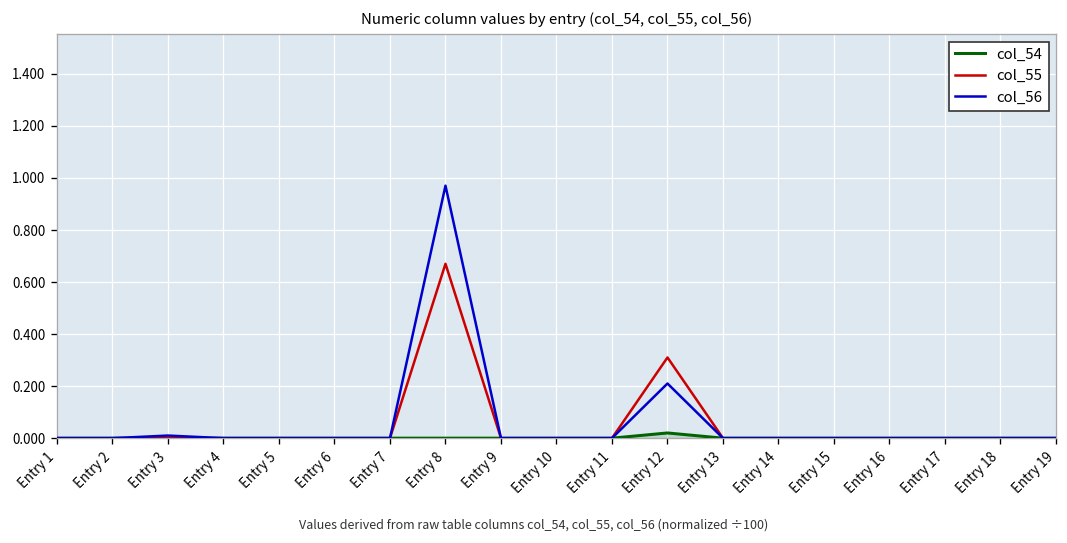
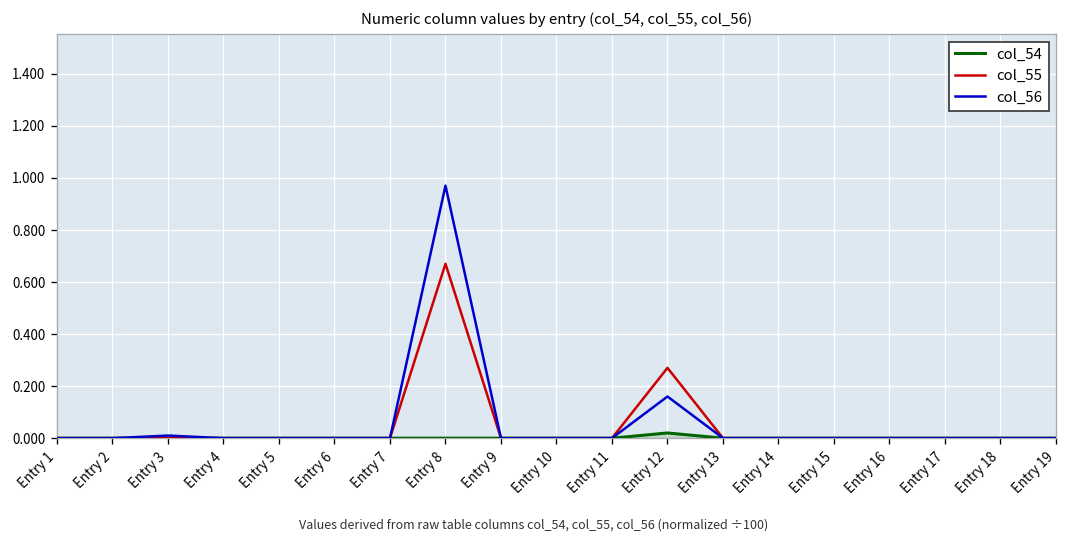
  {
    "col_54": {
      "Entry 8": 0.00,
      "Entry 12": 0.02
    },
    "col_55": {
      "Entry 8": 0.67,
-     "Entry 12": 0.31
+     "Entry 12": 0.27
    },
    "col_56": {
      "Entry 8": 0.97,
-     "Entry 12": 0.21
+     "Entry 12": 0.16
    }
  }
